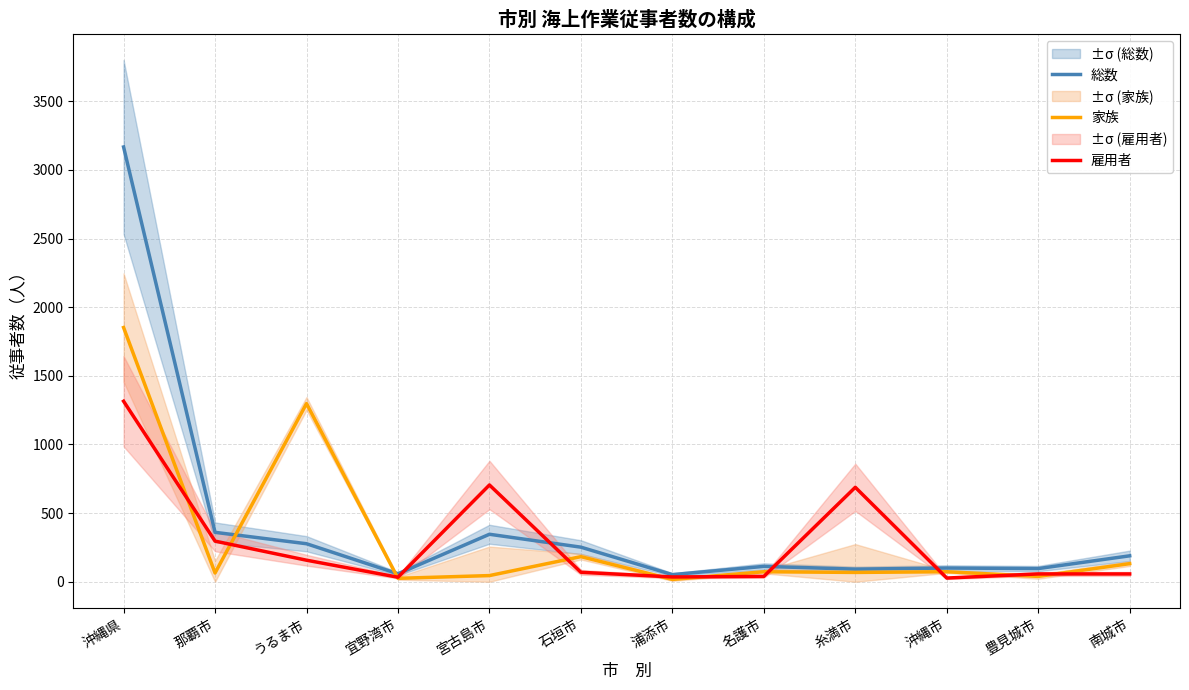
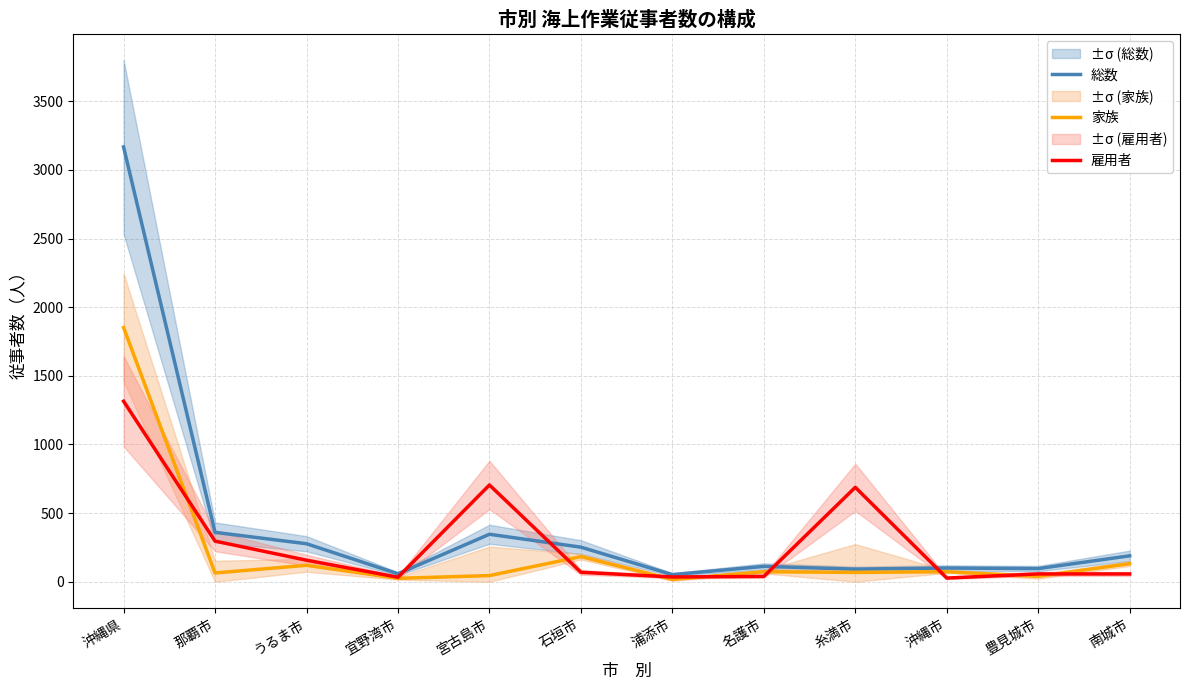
  {
    "家族": {
      "沖縄県": 1850,
      "那覇市": 60,
-     "うるま市": 1300,
+     "うるま市": 120,
      "宮古島市": 50,
      "石垣市": 180,
      "糸満市": 70
    },
    "雇用者": {
      "沖縄県": 1320,
      "那覇市": 300,
      "宮古島市": 710,
      "糸満市": 690
    }
  }
